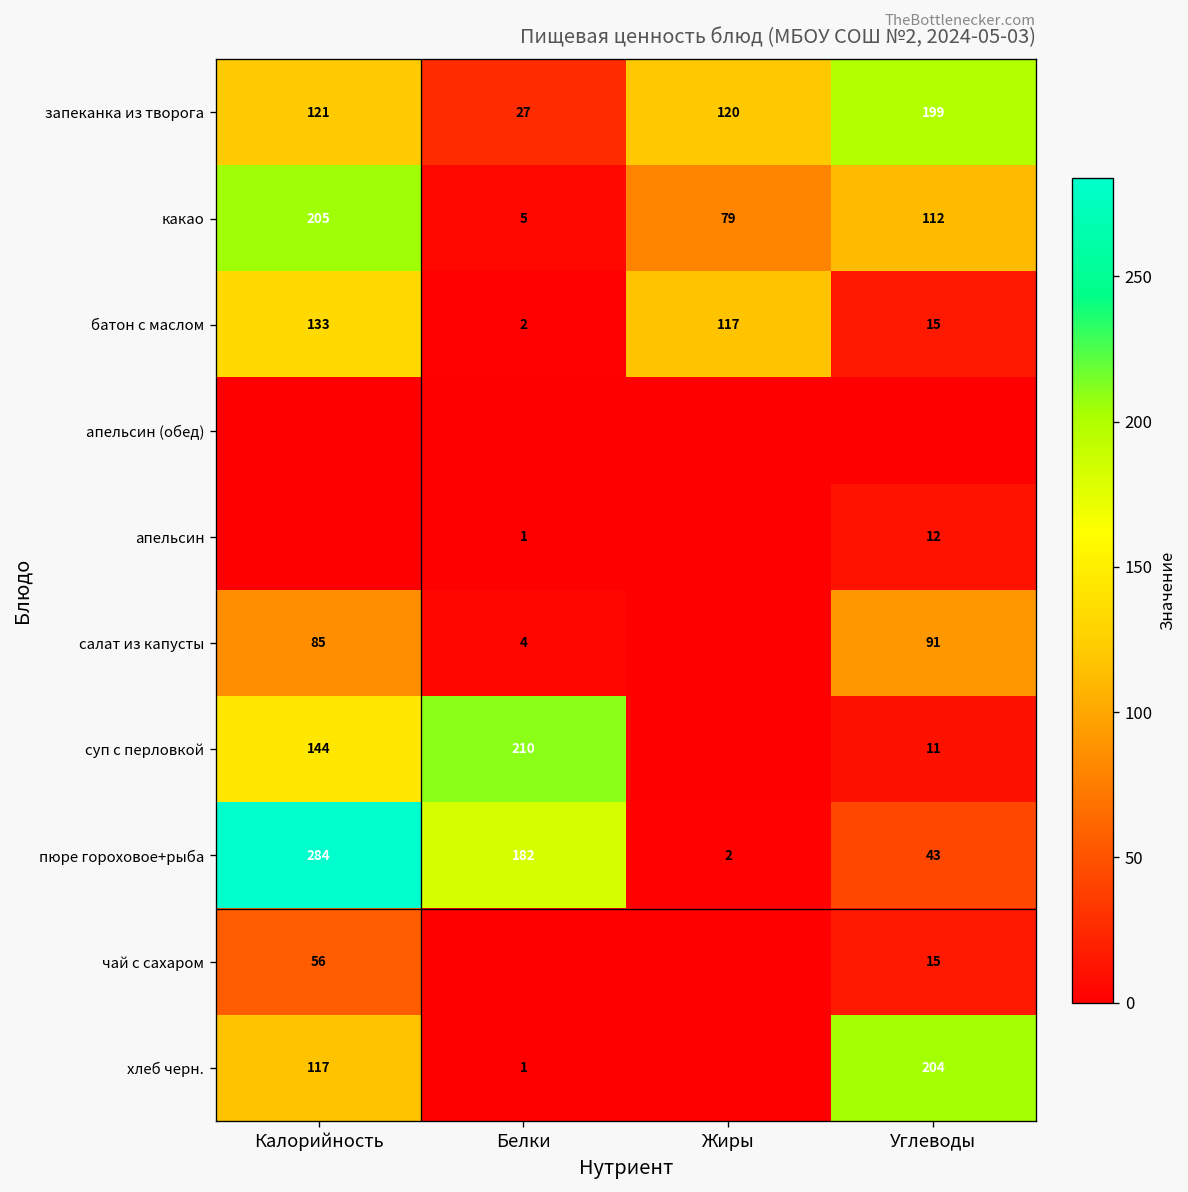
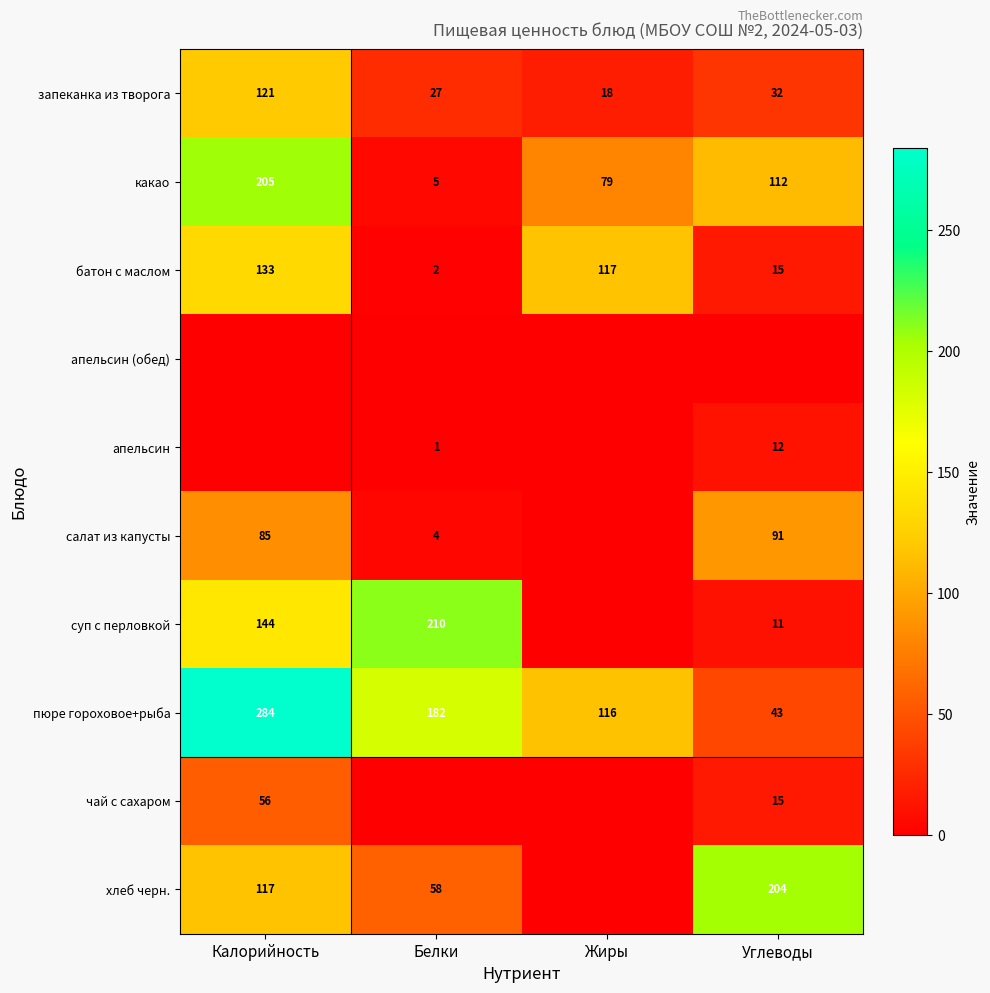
  {
    "запеканка из творога": {
      "Калорийность": 121,
      "Белки": 27,
-     "Жиры": 120,
-     "Углеводы": 199
+     "Жиры": 18,
+     "Углеводы": 32
    },
    "какао": {
      "Калорийность": 205,
      "Белки": 5,
      "Жиры": 79,
      "Углеводы": 112
    },
    "батон с маслом": {
      "Калорийность": 133,
      "Белки": 2,
      "Жиры": 117,
      "Углеводы": 15
    },
    "апельсин": {
      "Белки": 1,
      "Углеводы": 12
    },
    "салат из капусты": {
      "Калорийность": 85,
      "Белки": 4,
      "Углеводы": 91
    },
    "суп с перловкой": {
      "Калорийность": 144,
      "Белки": 210,
      "Углеводы": 11
    },
    "пюре гороховое+рыба": {
      "Калорийность": 284,
      "Белки": 182,
-     "Жиры": 2,
+     "Жиры": 116,
      "Углеводы": 43
    },
    "чай с сахаром": {
      "Калорийность": 56,
      "Углеводы": 15
    },
    "хлеб черн.": {
      "Калорийность": 117,
-     "Белки": 1,
+     "Белки": 58,
      "Углеводы": 204
    }
  }
